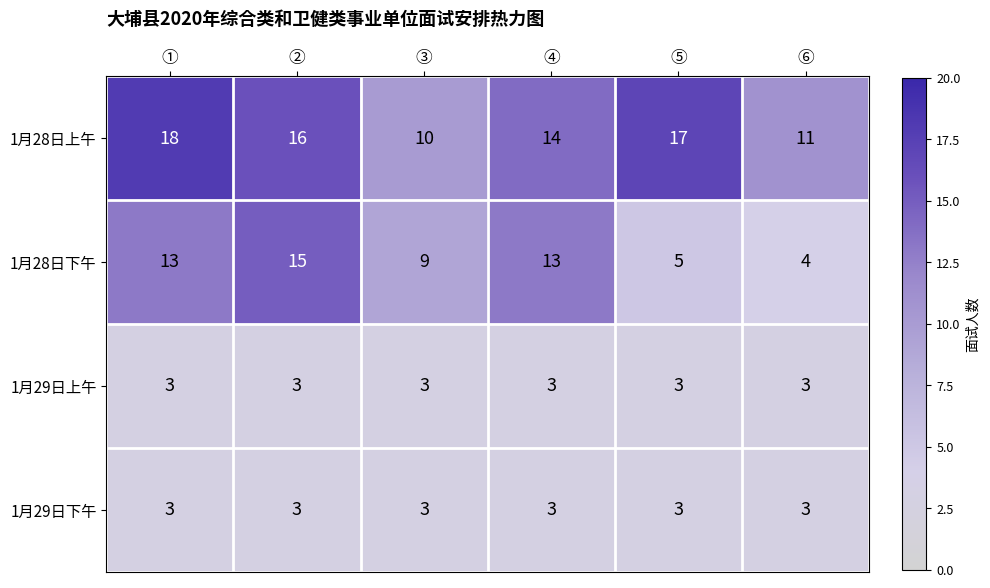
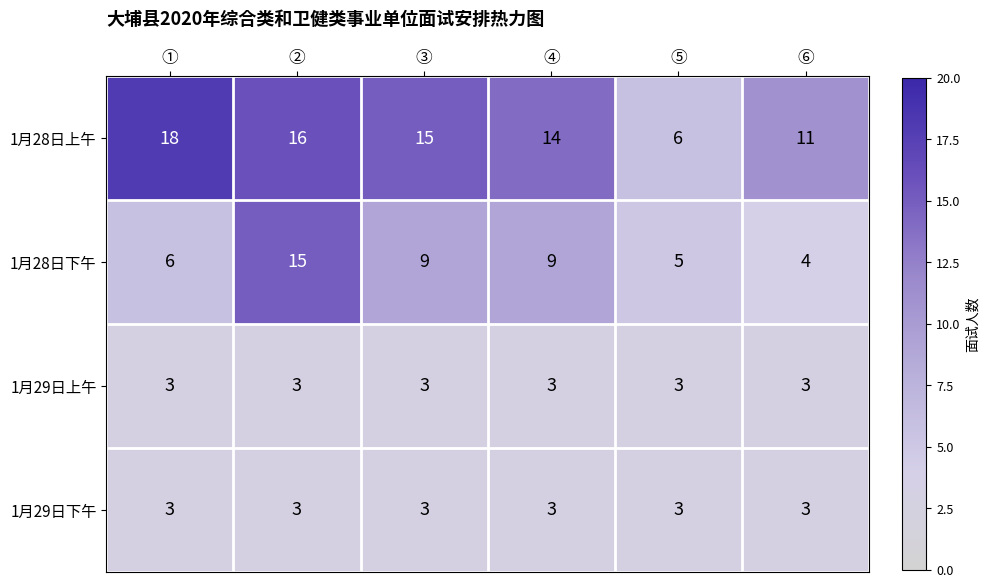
  {
    "1月28日上午": {
      "①": 18,
      "②": 16,
-     "③": 10,
+     "③": 15,
      "④": 14,
-     "⑤": 17,
+     "⑤": 6,
      "⑥": 11
    },
    "1月28日下午": {
-     "①": 13,
+     "①": 6,
      "②": 15,
      "③": 9,
-     "④": 13,
+     "④": 9,
      "⑤": 5,
      "⑥": 4
    },
    "1月29日上午": {
      "①": 3,
      "②": 3,
      "③": 3,
      "④": 3,
      "⑤": 3,
      "⑥": 3
    },
    "1月29日下午": {
      "①": 3,
      "②": 3,
      "③": 3,
      "④": 3,
      "⑤": 3,
      "⑥": 3
    }
  }
